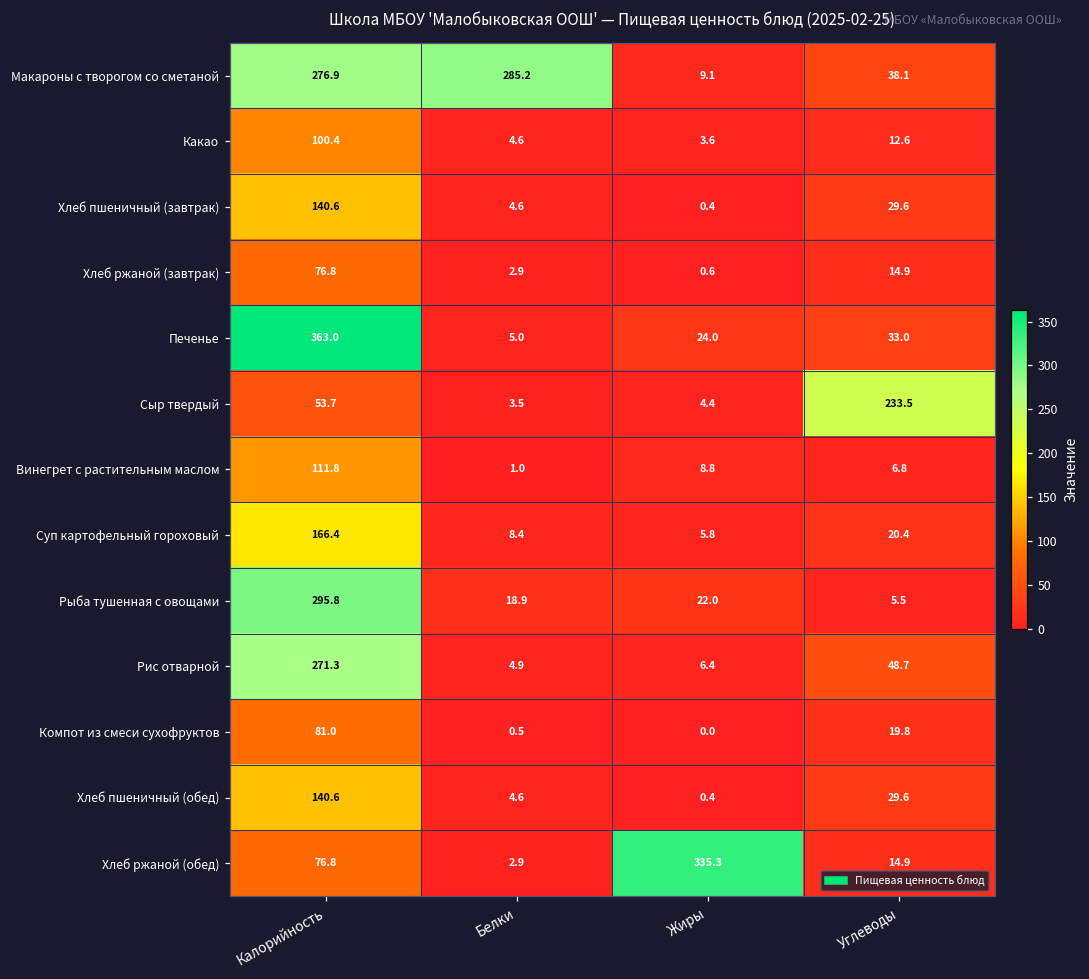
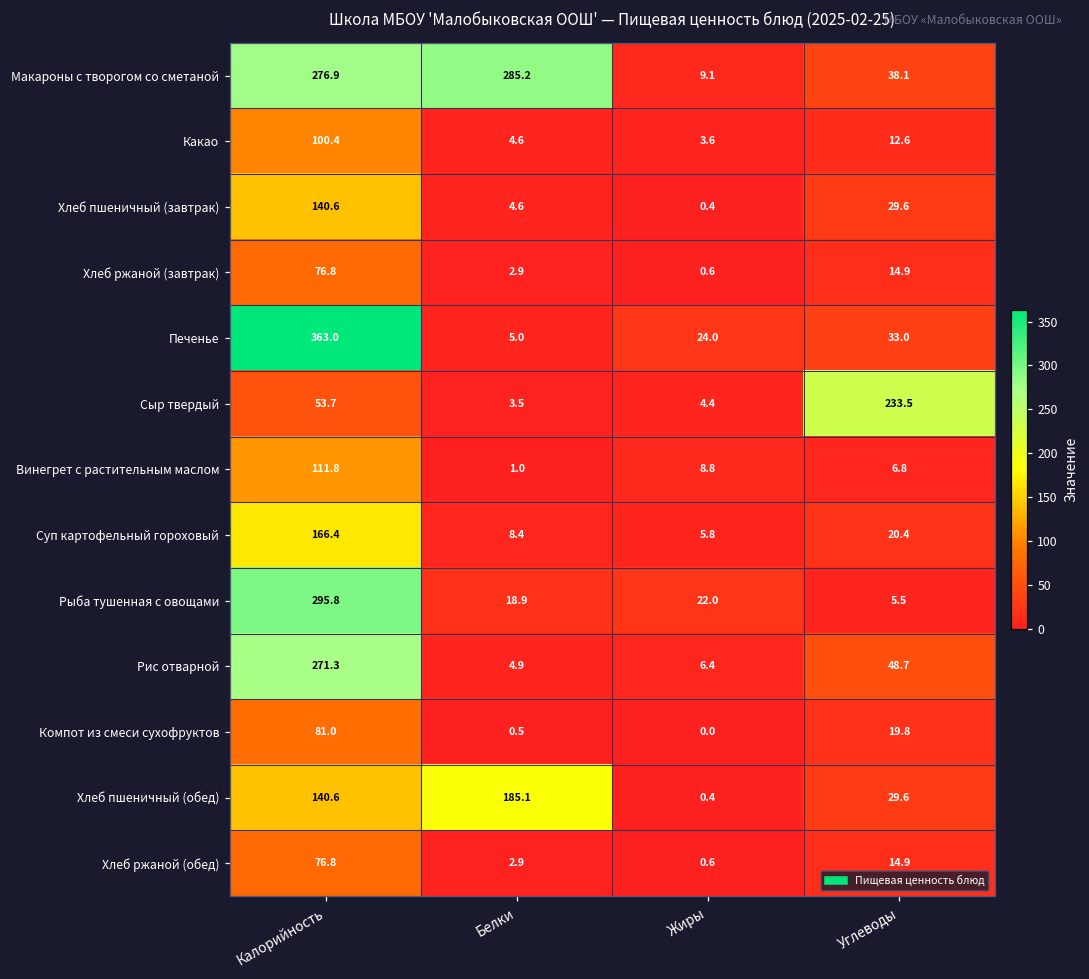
  {
    "Макароны с творогом со сметаной": {
      "Калорийность": 276.9,
      "Белки": 285.2,
      "Жиры": 9.1,
      "Углеводы": 38.1
    },
    "Какао": {
      "Калорийность": 100.4,
      "Белки": 4.6,
      "Жиры": 3.6,
      "Углеводы": 12.6
    },
    "Хлеб пшеничный (завтрак)": {
      "Калорийность": 140.6,
      "Белки": 4.6,
      "Жиры": 0.4,
      "Углеводы": 29.6
    },
    "Хлеб ржаной (завтрак)": {
      "Калорийность": 76.8,
      "Белки": 2.9,
      "Жиры": 0.6,
      "Углеводы": 14.9
    },
    "Печенье": {
      "Калорийность": 363.0,
      "Белки": 5.0,
      "Жиры": 24.0,
      "Углеводы": 33.0
    },
    "Сыр твердый": {
      "Калорийность": 53.7,
      "Белки": 3.5,
      "Жиры": 4.4,
      "Углеводы": 233.5
    },
    "Винегрет с растительным маслом": {
      "Калорийность": 111.8,
      "Белки": 1.0,
      "Жиры": 8.8,
      "Углеводы": 6.8
    },
    "Суп картофельный гороховый": {
      "Калорийность": 166.4,
      "Белки": 8.4,
      "Жиры": 5.8,
      "Углеводы": 20.4
    },
    "Рыба тушенная с овощами": {
      "Калорийность": 295.8,
      "Белки": 18.9,
      "Жиры": 22.0,
      "Углеводы": 5.5
    },
    "Рис отварной": {
      "Калорийность": 271.3,
      "Белки": 4.9,
      "Жиры": 6.4,
      "Углеводы": 48.7
    },
    "Компот из смеси сухофруктов": {
      "Калорийность": 81.0,
      "Белки": 0.5,
      "Жиры": 0.0,
      "Углеводы": 19.8
    },
    "Хлеб пшеничный (обед)": {
      "Калорийность": 140.6,
-     "Белки": 4.6,
+     "Белки": 185.1,
      "Жиры": 0.4,
      "Углеводы": 29.6
    },
    "Хлеб ржаной (обед)": {
      "Калорийность": 76.8,
      "Белки": 2.9,
-     "Жиры": 335.3,
+     "Жиры": 0.6,
      "Углеводы": 14.9
    }
  }
